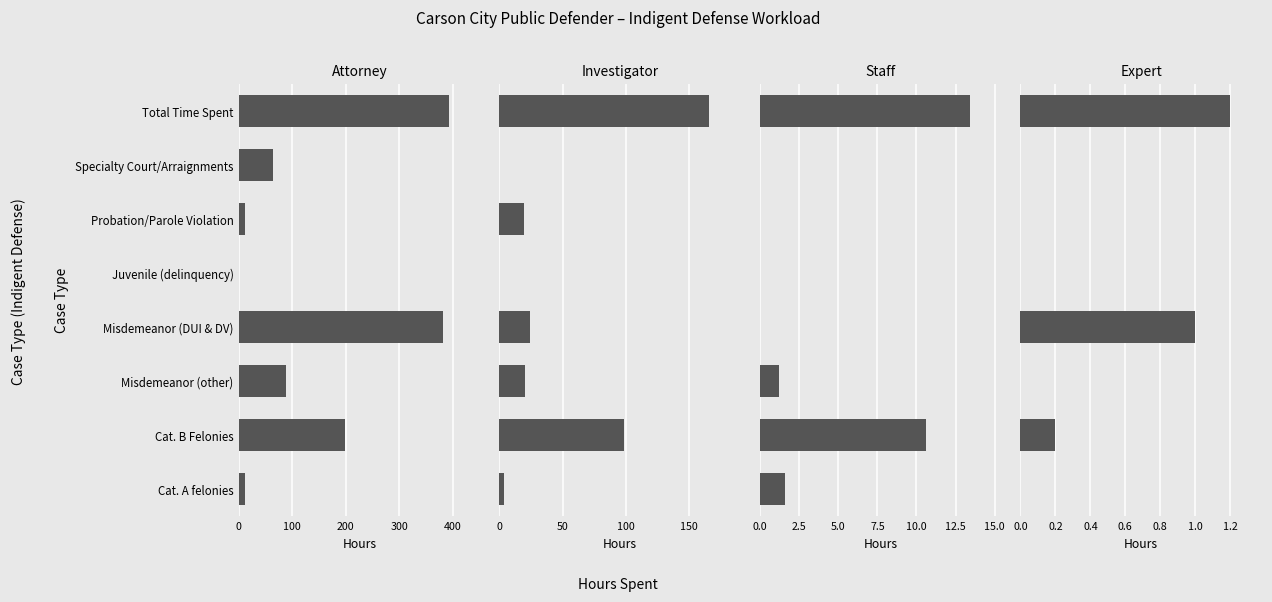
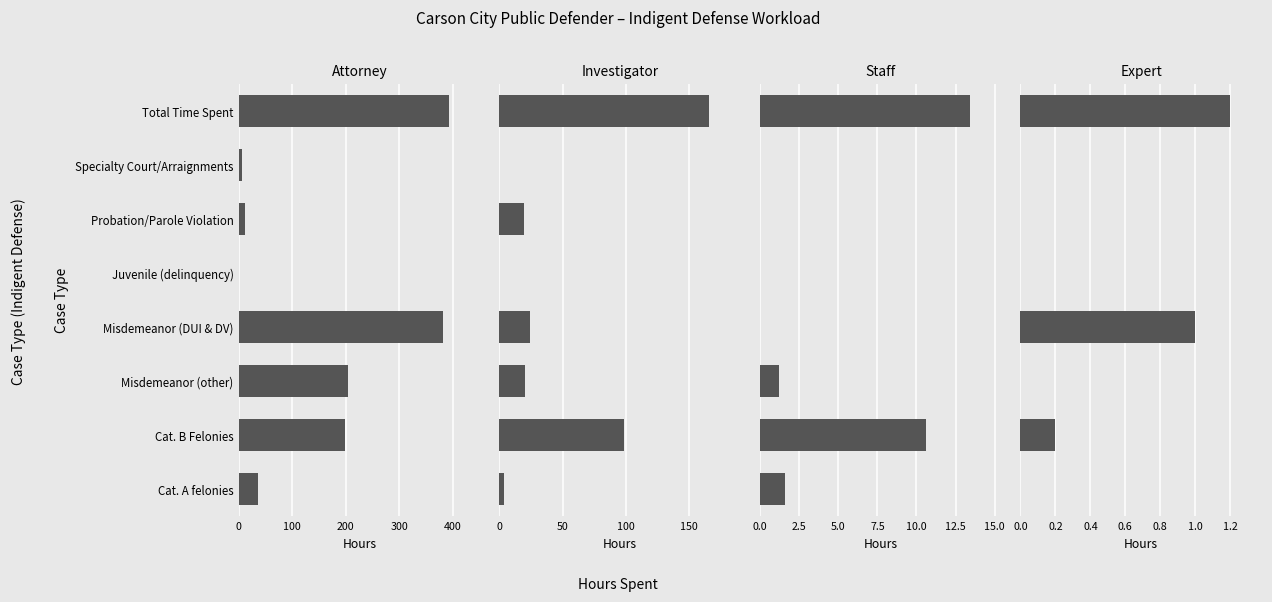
  {
    "Attorney": {
      "Total Time Spent": 390,
-     "Specialty Court/Arraignments": 60,
+     "Specialty Court/Arraignments": 10,
      "Probation/Parole Violation": 10,
      "Juvenile (delinquency)": 0,
      "Misdemeanor (DUI & DV)": 380,
-     "Misdemeanor (other)": 90,
+     "Misdemeanor (other)": 200,
      "Cat. B Felonies": 200,
-     "Cat. A felonies": 10
+     "Cat. A felonies": 40
    }
  }
